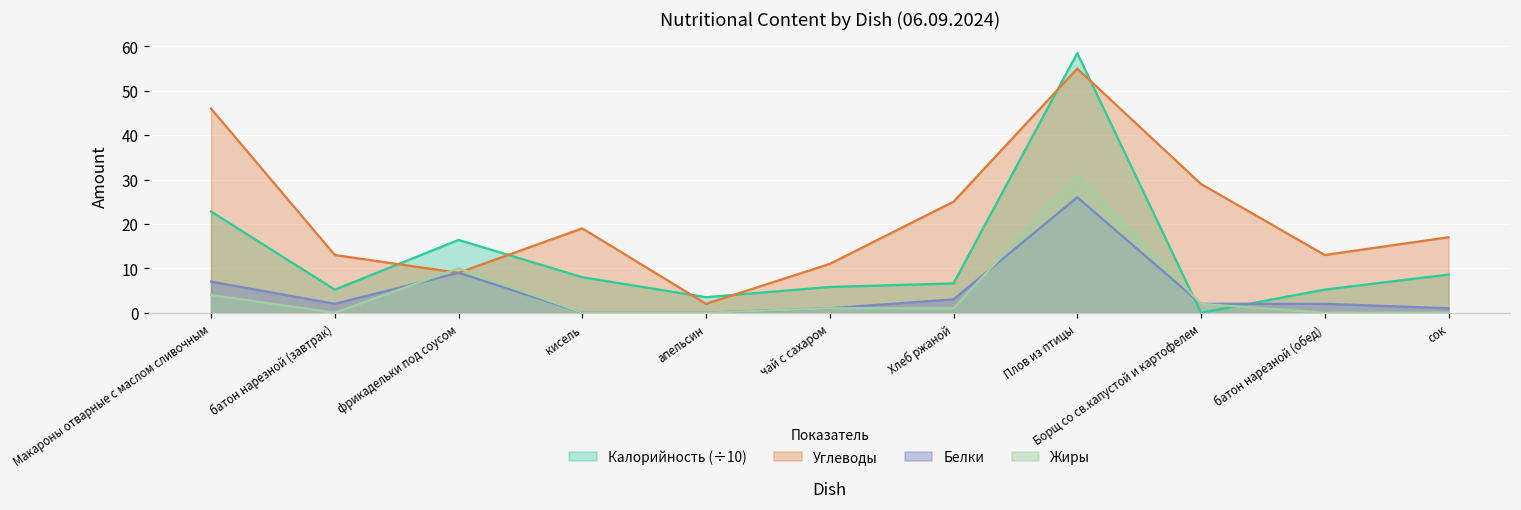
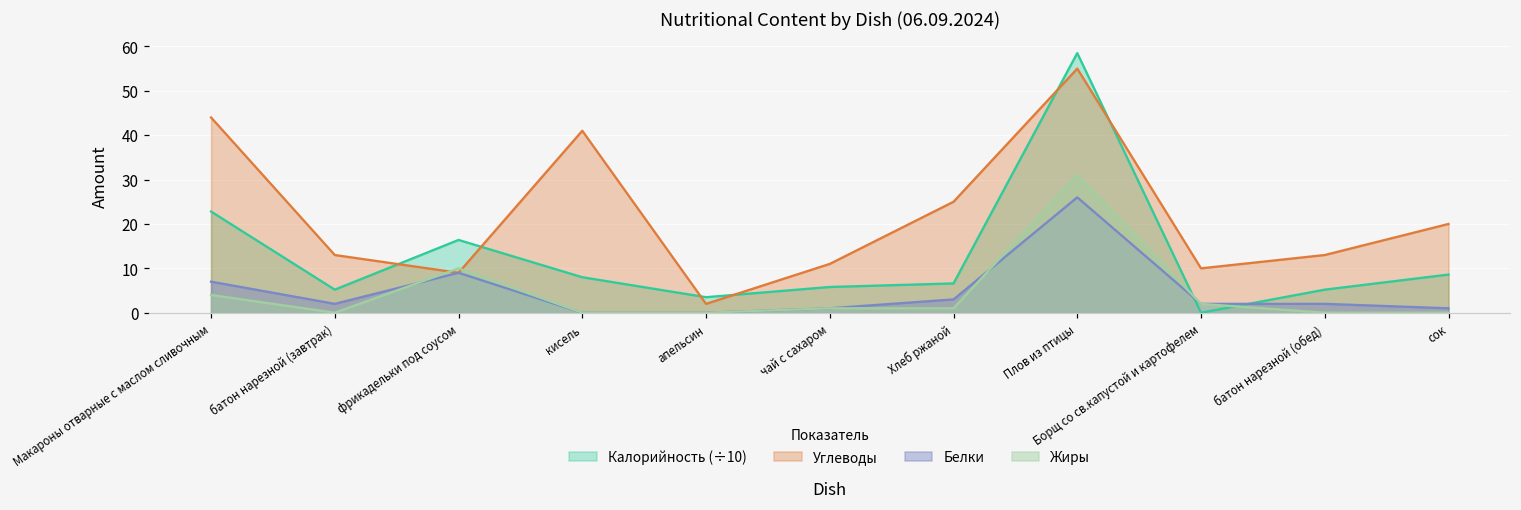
  {
    "Углеводы": {
-     "Макароны отварные с маслом сливочным": 46,
+     "Макароны отварные с маслом сливочным": 44,
      "батон нарезной (завтрак)": 13,
-     "кисель": 19,
+     "кисель": 41,
      "апельсин": 2,
      "чай с сахаром": 11,
      "Хлеб ржаной": 25,
      "Плов из птицы": 55,
-     "Борщ со св.капустой и картофелем": 29,
+     "Борщ со св.капустой и картофелем": 10,
      "батон нарезной (обед)": 13,
-     "сок": 17
+     "сок": 20
    }
  }
